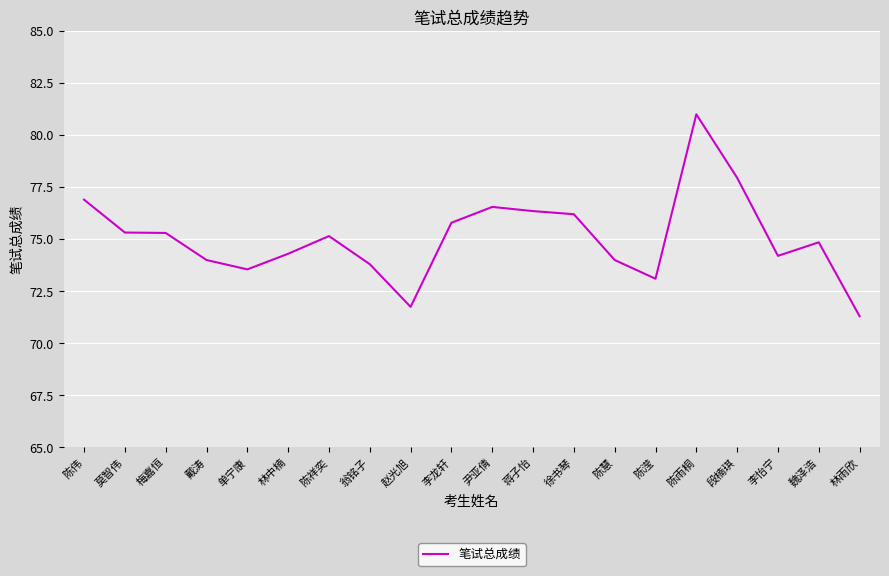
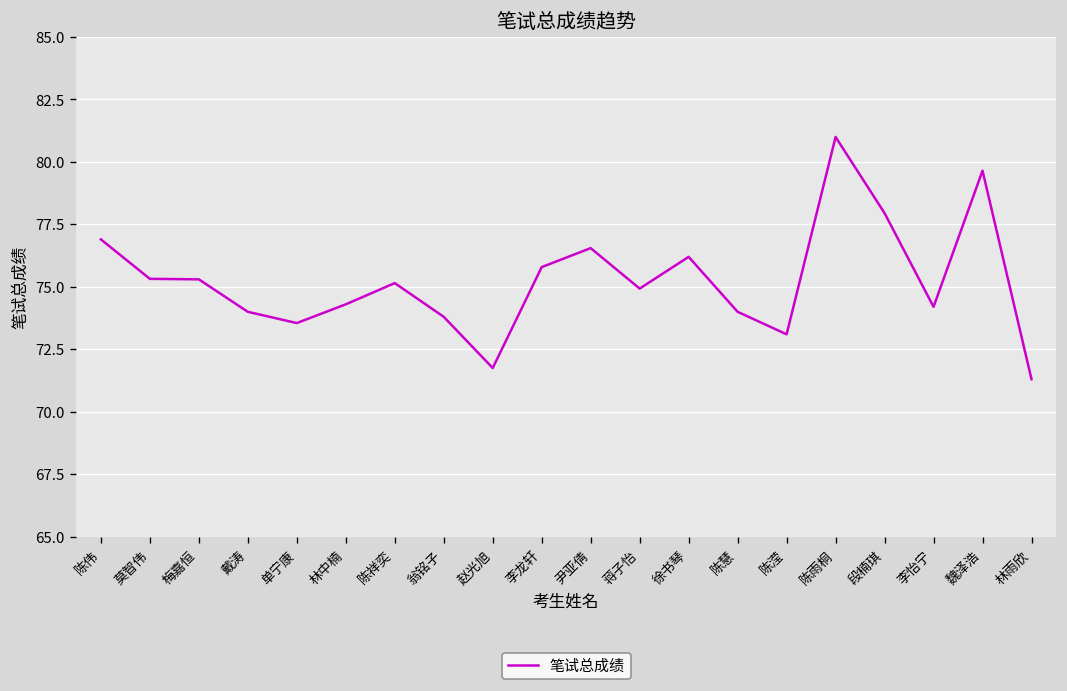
  {
    "陈伟": 76.9,
    "莫智伟": 75.3,
    "梅嘉恒": 75.3,
    "戴涛": 74.0,
    "单宁康": 73.6,
    "林中楠": 74.3,
    "陈祥奕": 75.2,
    "翁铭子": 73.8,
    "赵光旭": 71.8,
    "李龙轩": 75.8,
    "尹亚倩": 76.6,
-   "蒋子怡": 76.4,
+   "蒋子怡": 74.9,
    "徐书琴": 76.2,
    "陈慧": 74.0,
    "陈滢": 73.1,
    "陈雨桐": 81.0,
    "段楠琪": 78.0,
    "李怡宁": 74.2,
-   "魏泽浩": 74.9,
+   "魏泽浩": 79.7,
    "林雨欣": 71.3
  }
